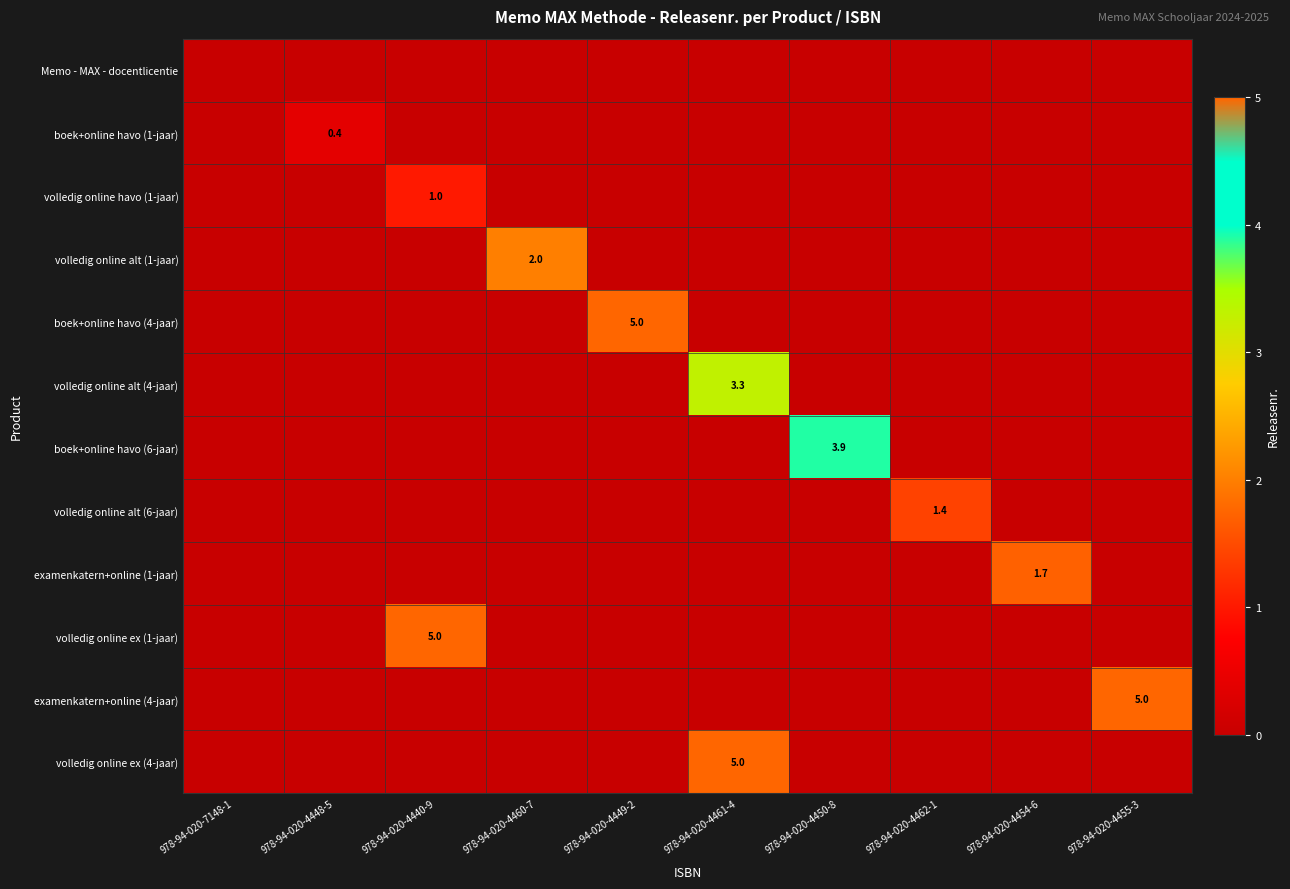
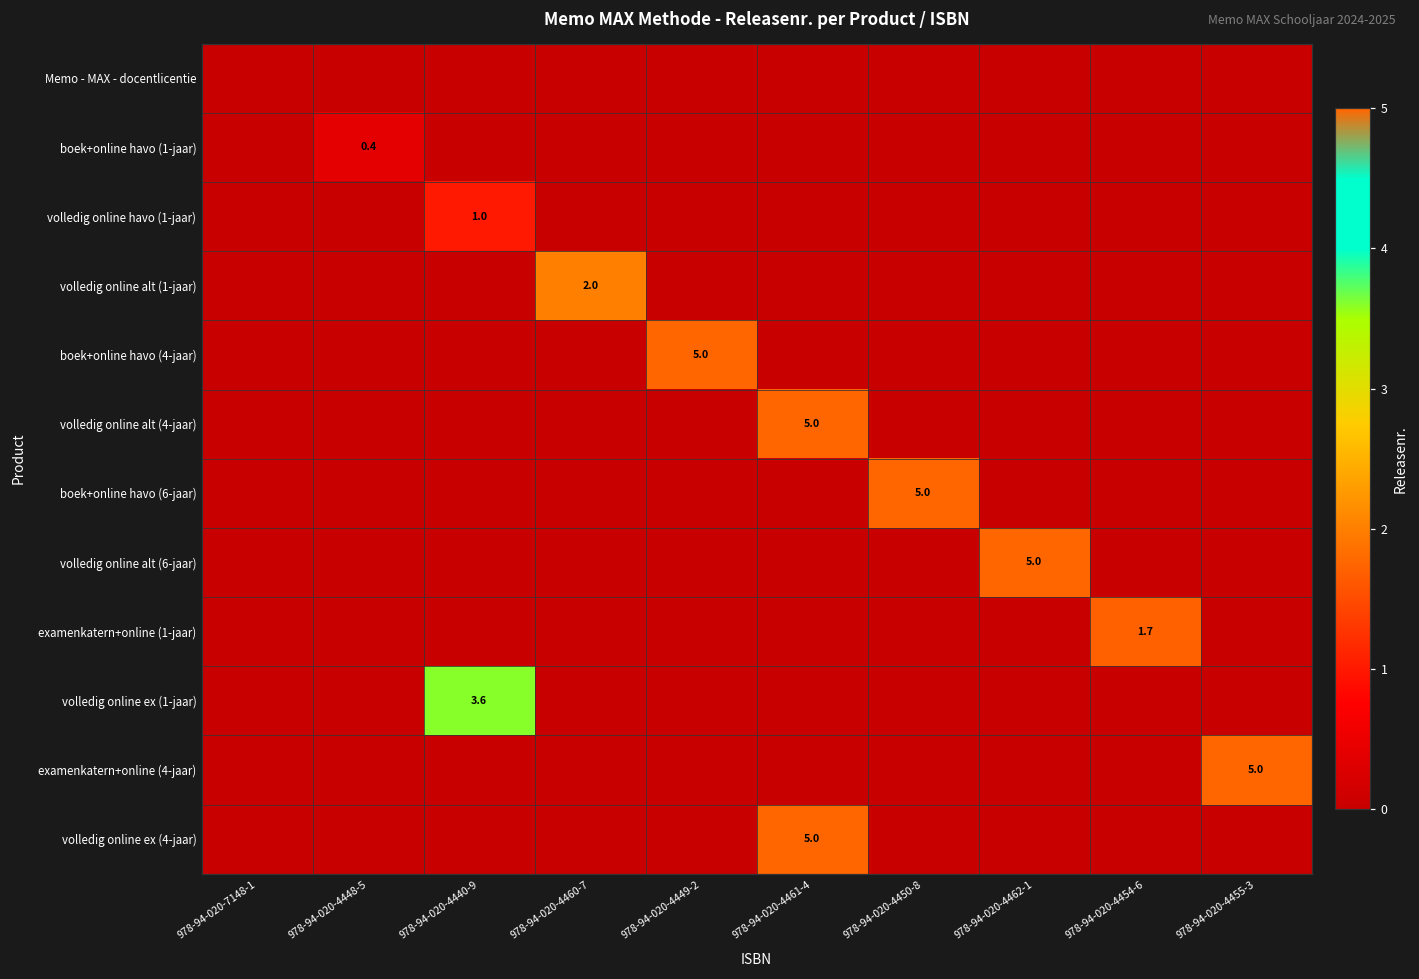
  {
    "boek+online havo (1-jaar)": {
      "978-94-020-4448-5": 0.4
    },
    "volledig online havo (1-jaar)": {
      "978-94-020-4440-9": 1.0
    },
    "volledig online alt (1-jaar)": {
      "978-94-020-4460-7": 2.0
    },
    "boek+online havo (4-jaar)": {
      "978-94-020-4449-2": 5.0
    },
    "volledig online alt (4-jaar)": {
-     "978-94-020-4461-4": 3.3
+     "978-94-020-4461-4": 5.0
    },
    "boek+online havo (6-jaar)": {
-     "978-94-020-4450-8": 3.9
+     "978-94-020-4450-8": 5.0
    },
    "volledig online alt (6-jaar)": {
-     "978-94-020-4462-1": 1.4
+     "978-94-020-4462-1": 5.0
    },
    "examenkatern+online (1-jaar)": {
      "978-94-020-4454-6": 1.7
    },
    "volledig online ex (1-jaar)": {
-     "978-94-020-4440-9": 5.0
+     "978-94-020-4440-9": 3.6
    },
    "examenkatern+online (4-jaar)": {
      "978-94-020-4455-3": 5.0
    },
    "volledig online ex (4-jaar)": {
      "978-94-020-4461-4": 5.0
    }
  }
